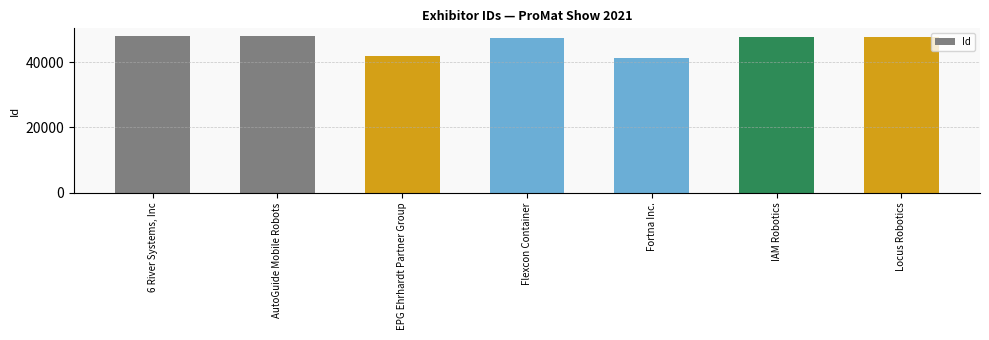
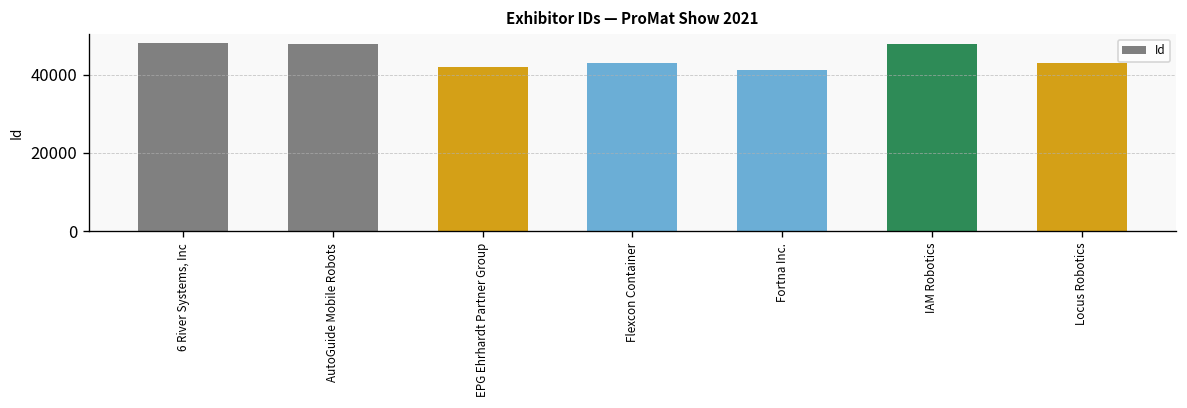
  {
    "6 River Systems, Inc": 48000,
    "AutoGuide Mobile Robots": 48000,
    "EPG Ehrhardt Partner Group": 42000,
-   "Flexcon Container": 47000,
+   "Flexcon Container": 43000,
    "Fortna Inc.": 41000,
    "IAM Robotics": 48000,
-   "Locus Robotics": 48000
+   "Locus Robotics": 43000
  }
